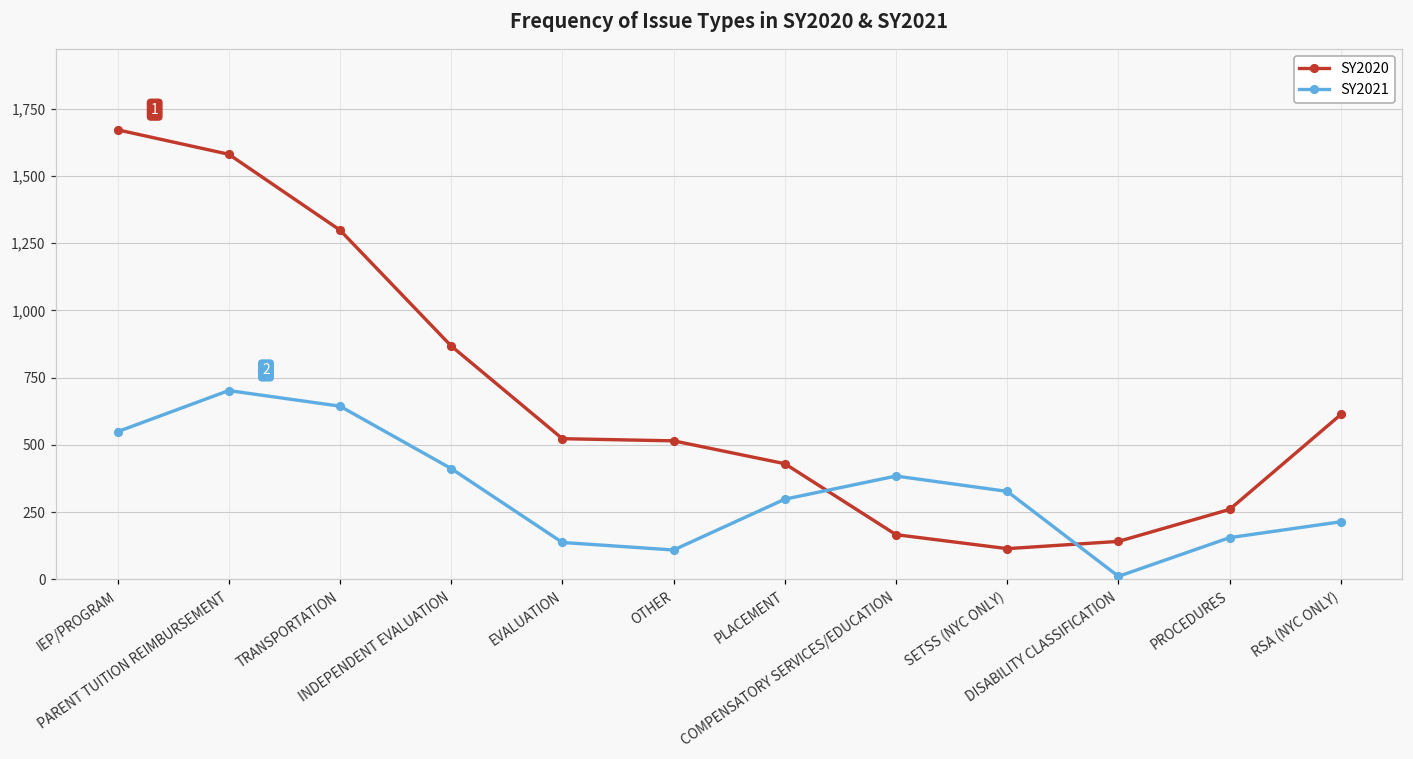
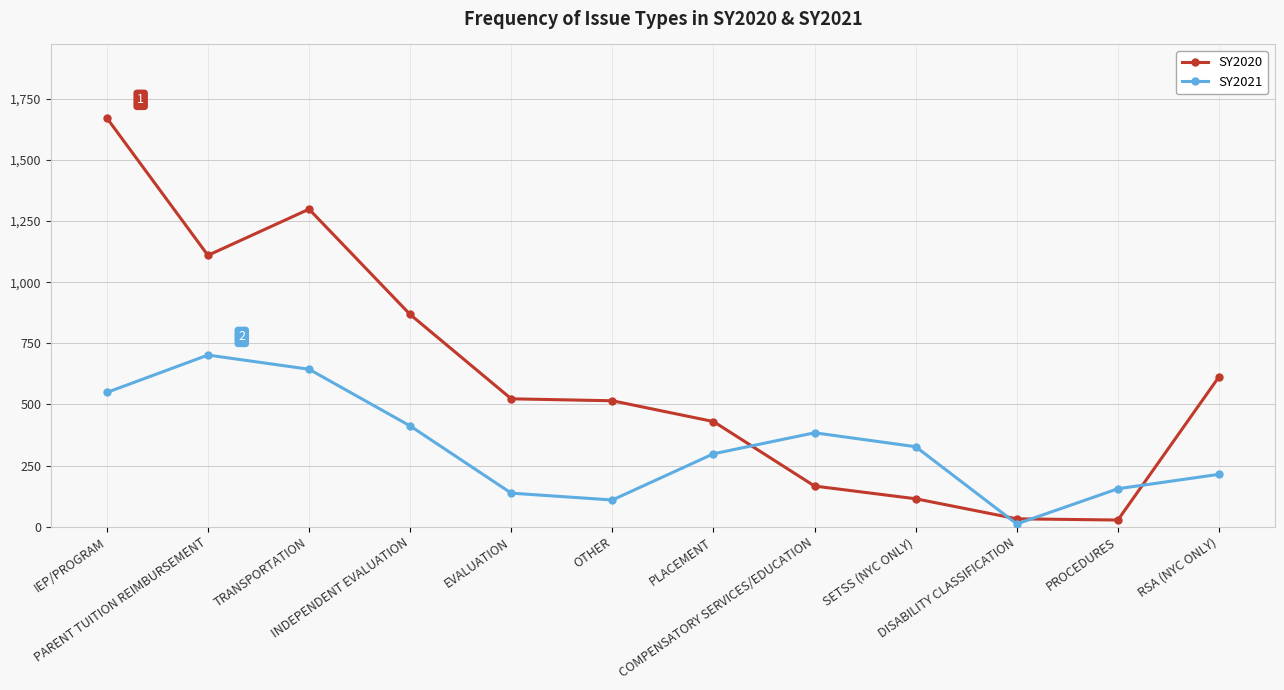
  {
    "SY2020": {
      "IEP/PROGRAM": "1,670",
-     "PARENT TUITION REIMBURSEMENT": "1,580",
+     "PARENT TUITION REIMBURSEMENT": "1,110",
      "TRANSPORTATION": "1,300",
      "INDEPENDENT EVALUATION": "870",
      "EVALUATION": "520",
      "OTHER": "520",
      "PLACEMENT": "430",
      "COMPENSATORY SERVICES/EDUCATION": "170",
      "SETSS (NYC ONLY)": "110",
-     "DISABILITY CLASSIFICATION": "140",
-     "PROCEDURES": "260",
+     "DISABILITY CLASSIFICATION": "30",
+     "PROCEDURES": "30",
      "RSA (NYC ONLY)": "610"
    },
    "SY2021": {
      "IEP/PROGRAM": "550",
      "PARENT TUITION REIMBURSEMENT": "700",
      "TRANSPORTATION": "640",
      "INDEPENDENT EVALUATION": "410",
      "EVALUATION": "140",
      "OTHER": "110",
      "PLACEMENT": "300",
      "COMPENSATORY SERVICES/EDUCATION": "380",
      "SETSS (NYC ONLY)": "330",
      "DISABILITY CLASSIFICATION": "10",
      "PROCEDURES": "160",
      "RSA (NYC ONLY)": "210"
    }
  }
